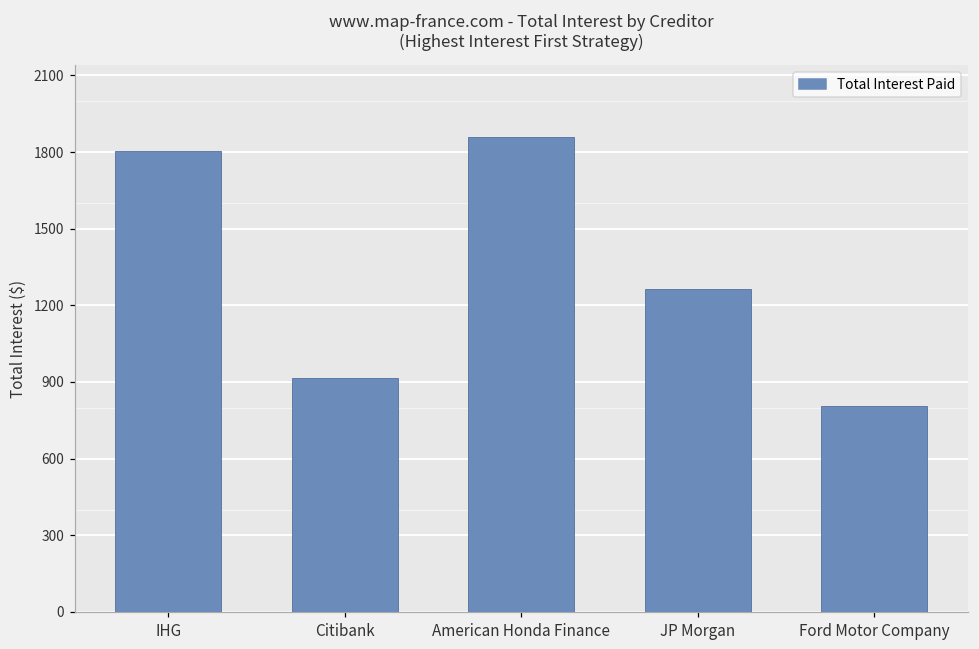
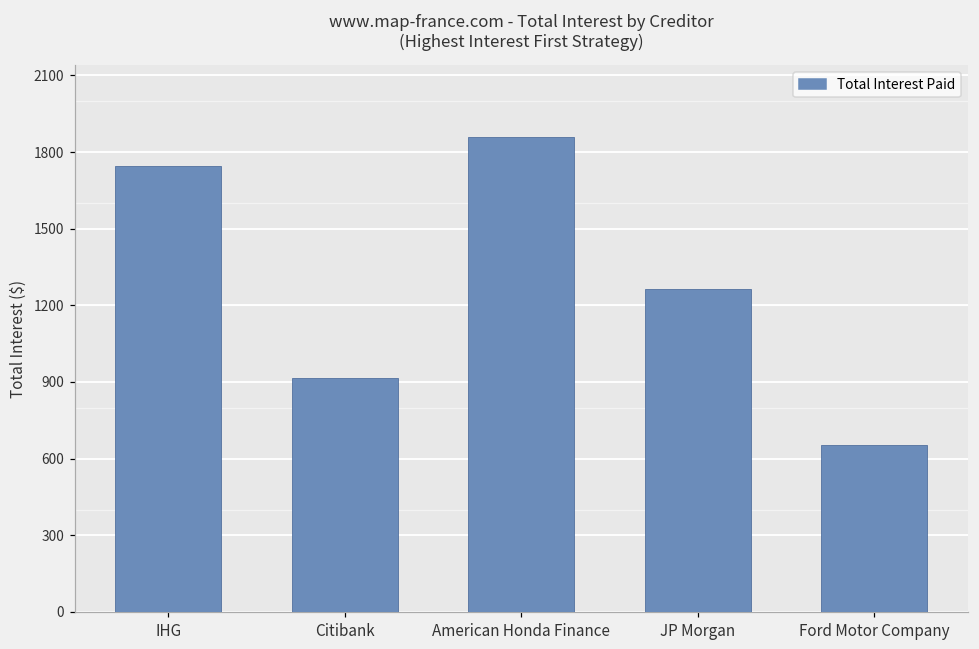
  {
-   "IHG": 1800,
+   "IHG": 1740,
    "Citibank": 910,
    "American Honda Finance": 1860,
    "JP Morgan": 1270,
-   "Ford Motor Company": 800
+   "Ford Motor Company": 650
  }
